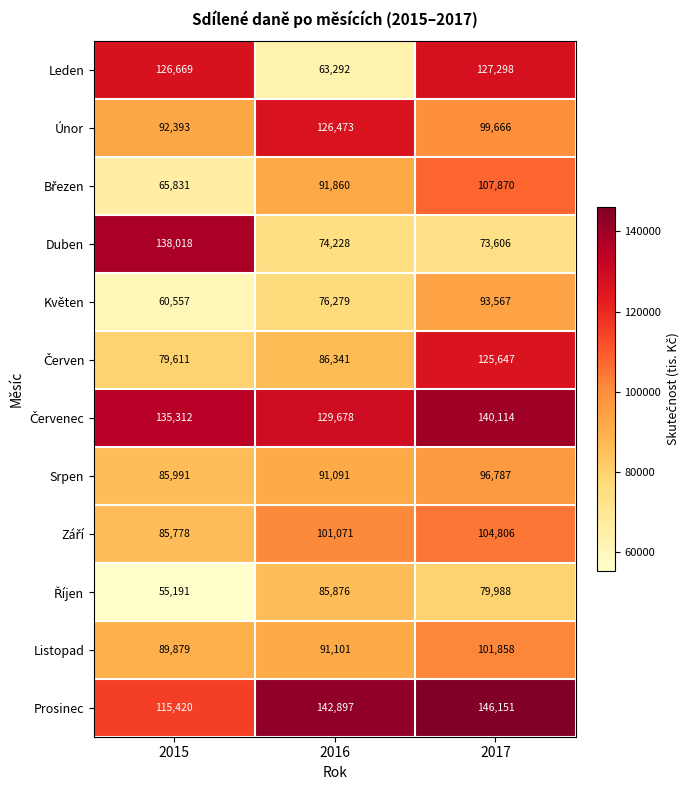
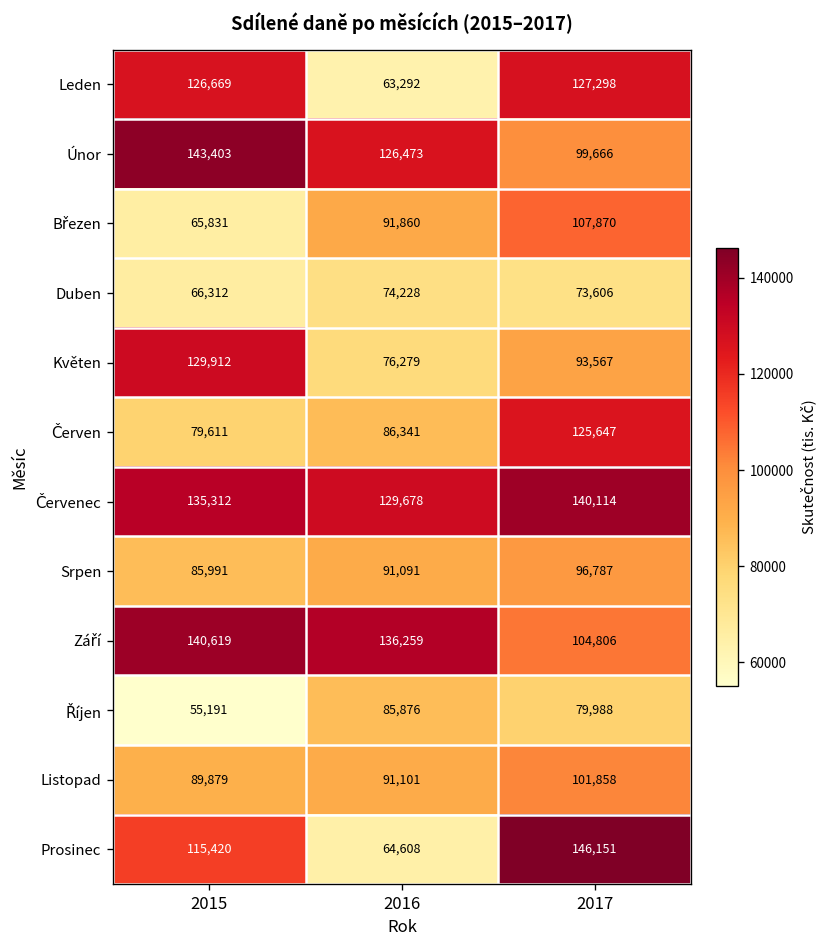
  {
    "Leden": {
      "2015": "126,669",
      "2016": "63,292",
      "2017": "127,298"
    },
    "Únor": {
-     "2015": "92,393",
+     "2015": "143,403",
      "2016": "126,473",
      "2017": "99,666"
    },
    "Březen": {
      "2015": "65,831",
      "2016": "91,860",
      "2017": "107,870"
    },
    "Duben": {
-     "2015": "138,018",
+     "2015": "66,312",
      "2016": "74,228",
      "2017": "73,606"
    },
    "Květen": {
-     "2015": "60,557",
+     "2015": "129,912",
      "2016": "76,279",
      "2017": "93,567"
    },
    "Červen": {
      "2015": "79,611",
      "2016": "86,341",
      "2017": "125,647"
    },
    "Červenec": {
      "2015": "135,312",
      "2016": "129,678",
      "2017": "140,114"
    },
    "Srpen": {
      "2015": "85,991",
      "2016": "91,091",
      "2017": "96,787"
    },
    "Září": {
-     "2015": "85,778",
-     "2016": "101,071",
+     "2015": "140,619",
+     "2016": "136,259",
      "2017": "104,806"
    },
    "Říjen": {
      "2015": "55,191",
      "2016": "85,876",
      "2017": "79,988"
    },
    "Listopad": {
      "2015": "89,879",
      "2016": "91,101",
      "2017": "101,858"
    },
    "Prosinec": {
      "2015": "115,420",
-     "2016": "142,897",
+     "2016": "64,608",
      "2017": "146,151"
    }
  }
